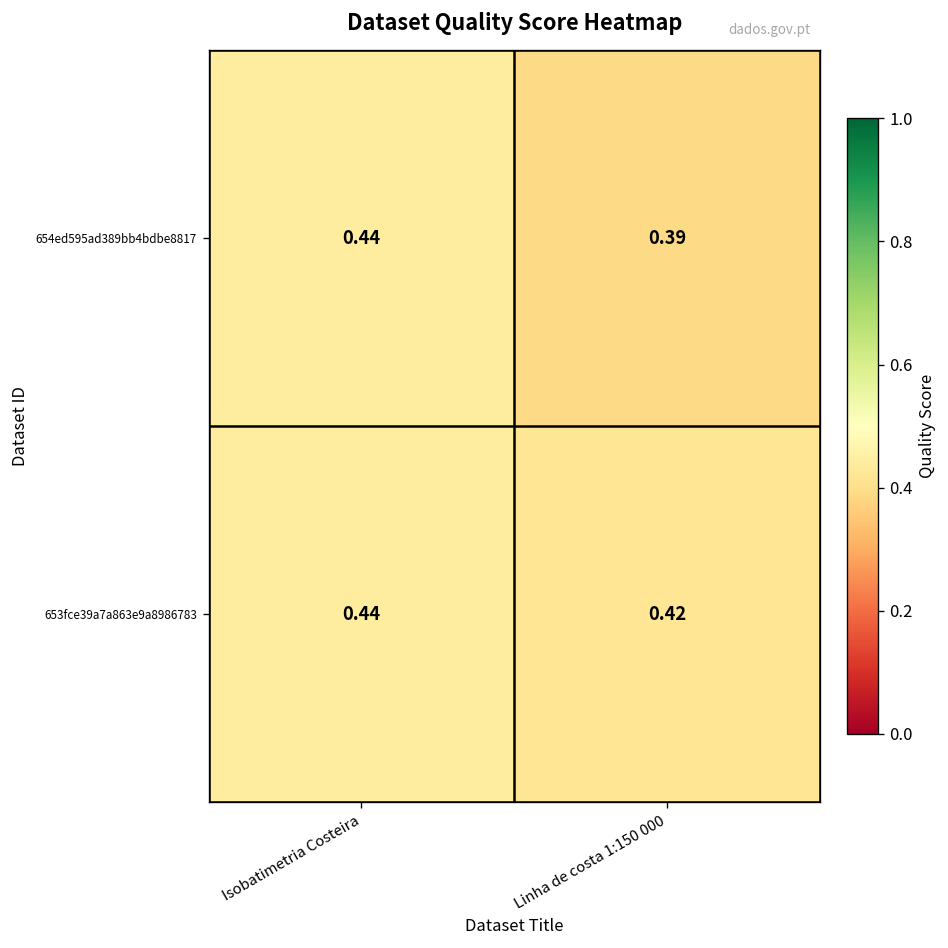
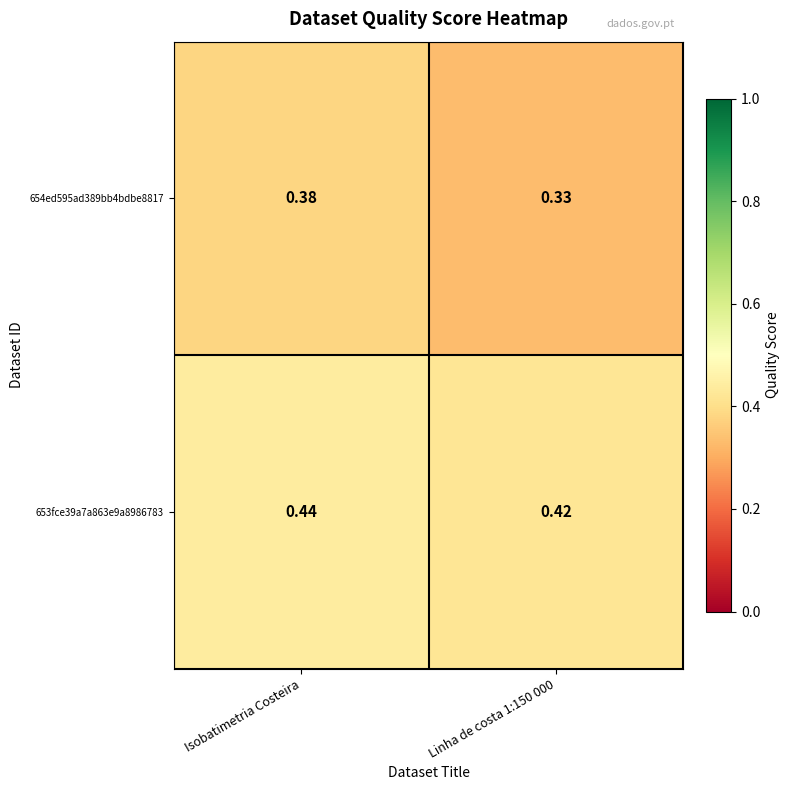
  {
    "654ed595ad389bb4bdbe8817": {
-     "Isobatimetria Costeira": 0.44,
-     "Linha de costa 1:150 000": 0.39
+     "Isobatimetria Costeira": 0.38,
+     "Linha de costa 1:150 000": 0.33
    },
    "653fce39a7a863e9a8986783": {
      "Isobatimetria Costeira": 0.44,
      "Linha de costa 1:150 000": 0.42
    }
  }
